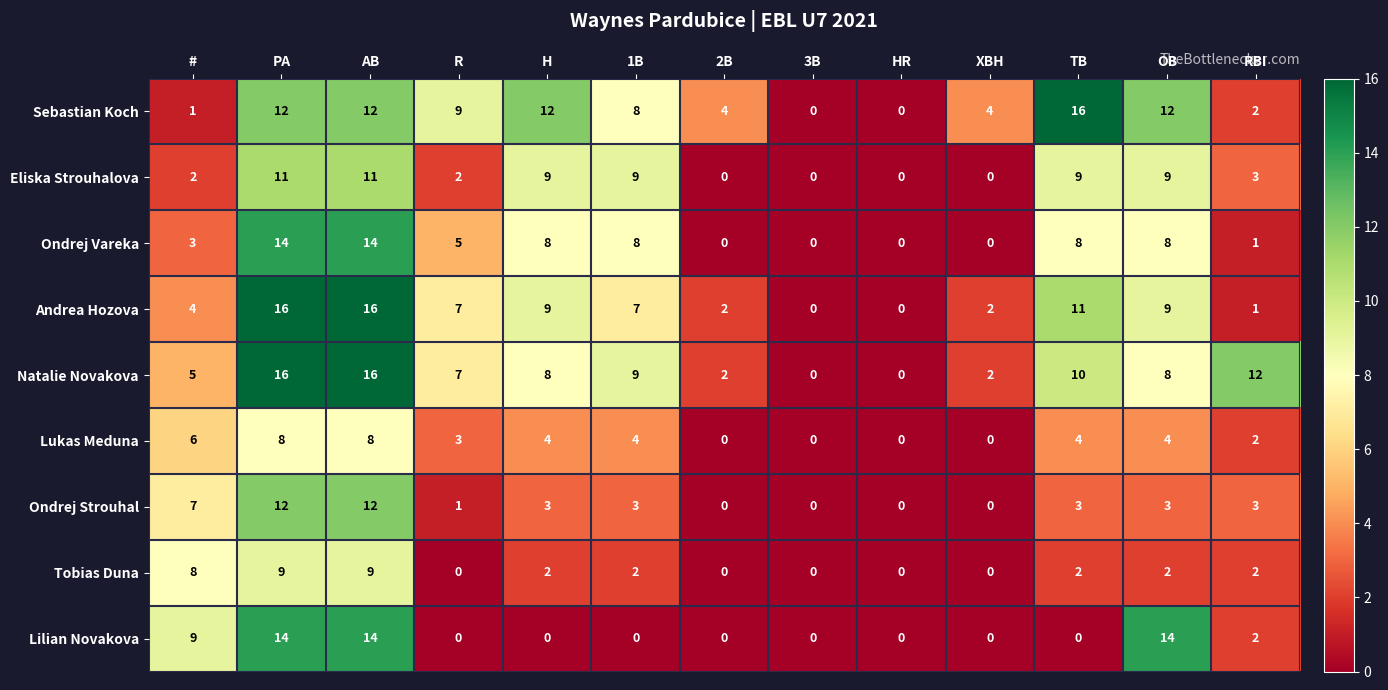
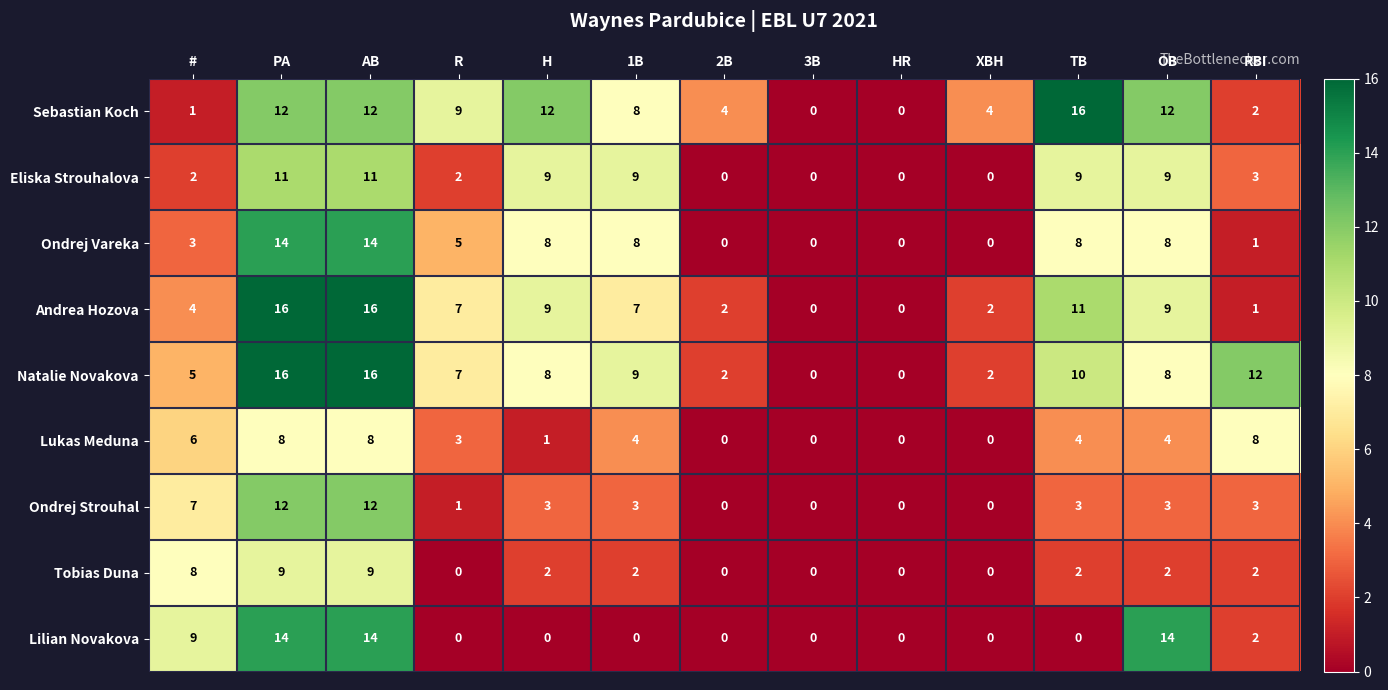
  {
    "Sebastian Koch": {
      "#": 1,
      "PA": 12,
      "AB": 12,
      "R": 9,
      "H": 12,
      "1B": 8,
      "2B": 4,
      "3B": 0,
      "HR": 0,
      "XBH": 4,
      "TB": 16,
      "OB": 12,
      "RBI": 2
    },
    "Eliska Strouhalova": {
      "#": 2,
      "PA": 11,
      "AB": 11,
      "R": 2,
      "H": 9,
      "1B": 9,
      "2B": 0,
      "3B": 0,
      "HR": 0,
      "XBH": 0,
      "TB": 9,
      "OB": 9,
      "RBI": 3
    },
    "Ondrej Vareka": {
      "#": 3,
      "PA": 14,
      "AB": 14,
      "R": 5,
      "H": 8,
      "1B": 8,
      "2B": 0,
      "3B": 0,
      "HR": 0,
      "XBH": 0,
      "TB": 8,
      "OB": 8,
      "RBI": 1
    },
    "Andrea Hozova": {
      "#": 4,
      "PA": 16,
      "AB": 16,
      "R": 7,
      "H": 9,
      "1B": 7,
      "2B": 2,
      "3B": 0,
      "HR": 0,
      "XBH": 2,
      "TB": 11,
      "OB": 9,
      "RBI": 1
    },
    "Natalie Novakova": {
      "#": 5,
      "PA": 16,
      "AB": 16,
      "R": 7,
      "H": 8,
      "1B": 9,
      "2B": 2,
      "3B": 0,
      "HR": 0,
      "XBH": 2,
      "TB": 10,
      "OB": 8,
      "RBI": 12
    },
    "Lukas Meduna": {
      "#": 6,
      "PA": 8,
      "AB": 8,
      "R": 3,
-     "H": 4,
+     "H": 1,
      "1B": 4,
      "2B": 0,
      "3B": 0,
      "HR": 0,
      "XBH": 0,
      "TB": 4,
      "OB": 4,
-     "RBI": 2
+     "RBI": 8
    },
    "Ondrej Strouhal": {
      "#": 7,
      "PA": 12,
      "AB": 12,
      "R": 1,
      "H": 3,
      "1B": 3,
      "2B": 0,
      "3B": 0,
      "HR": 0,
      "XBH": 0,
      "TB": 3,
      "OB": 3,
      "RBI": 3
    },
    "Tobias Duna": {
      "#": 8,
      "PA": 9,
      "AB": 9,
      "R": 0,
      "H": 2,
      "1B": 2,
      "2B": 0,
      "3B": 0,
      "HR": 0,
      "XBH": 0,
      "TB": 2,
      "OB": 2,
      "RBI": 2
    },
    "Lilian Novakova": {
      "#": 9,
      "PA": 14,
      "AB": 14,
      "R": 0,
      "H": 0,
      "1B": 0,
      "2B": 0,
      "3B": 0,
      "HR": 0,
      "XBH": 0,
      "TB": 0,
      "OB": 14,
      "RBI": 2
    }
  }
